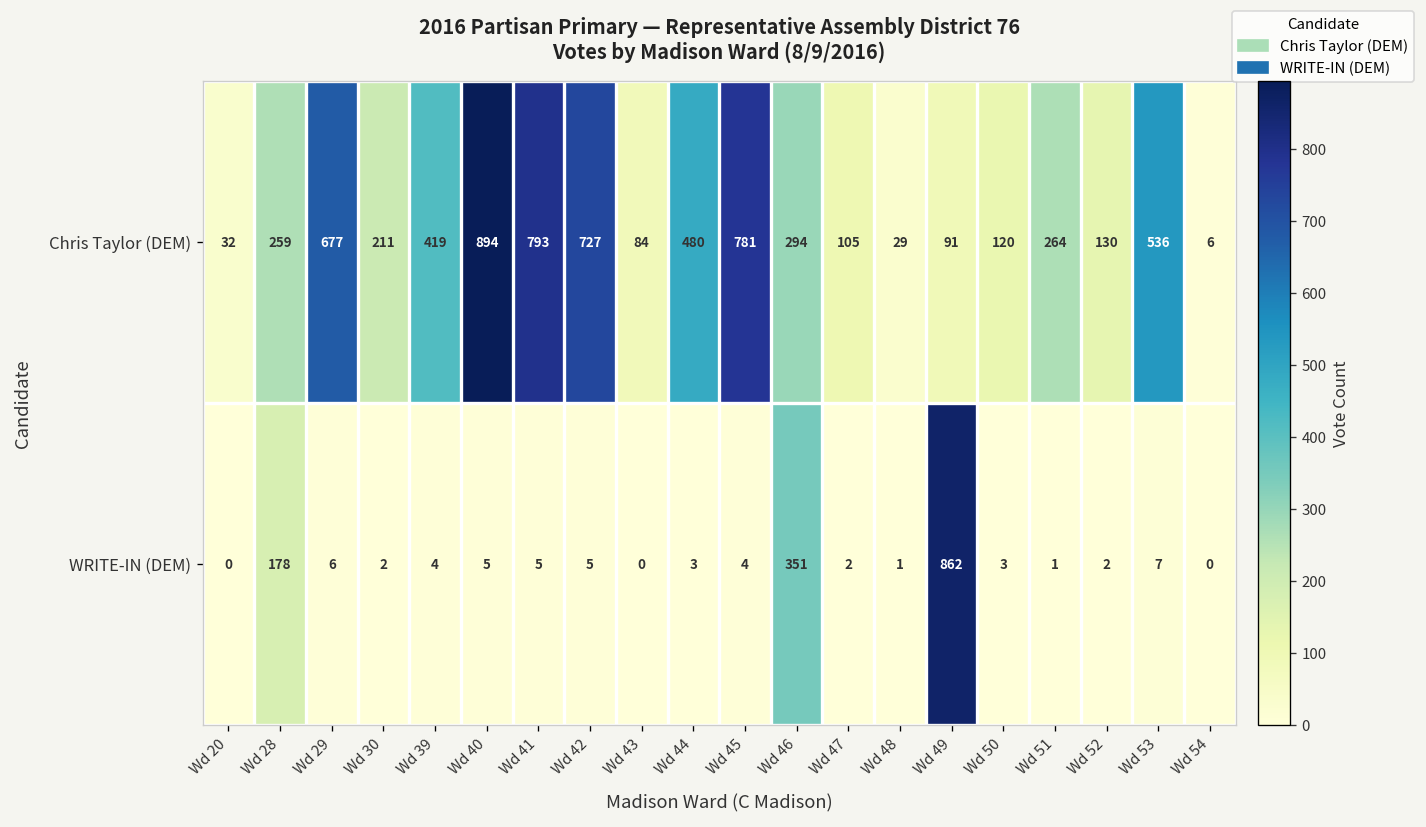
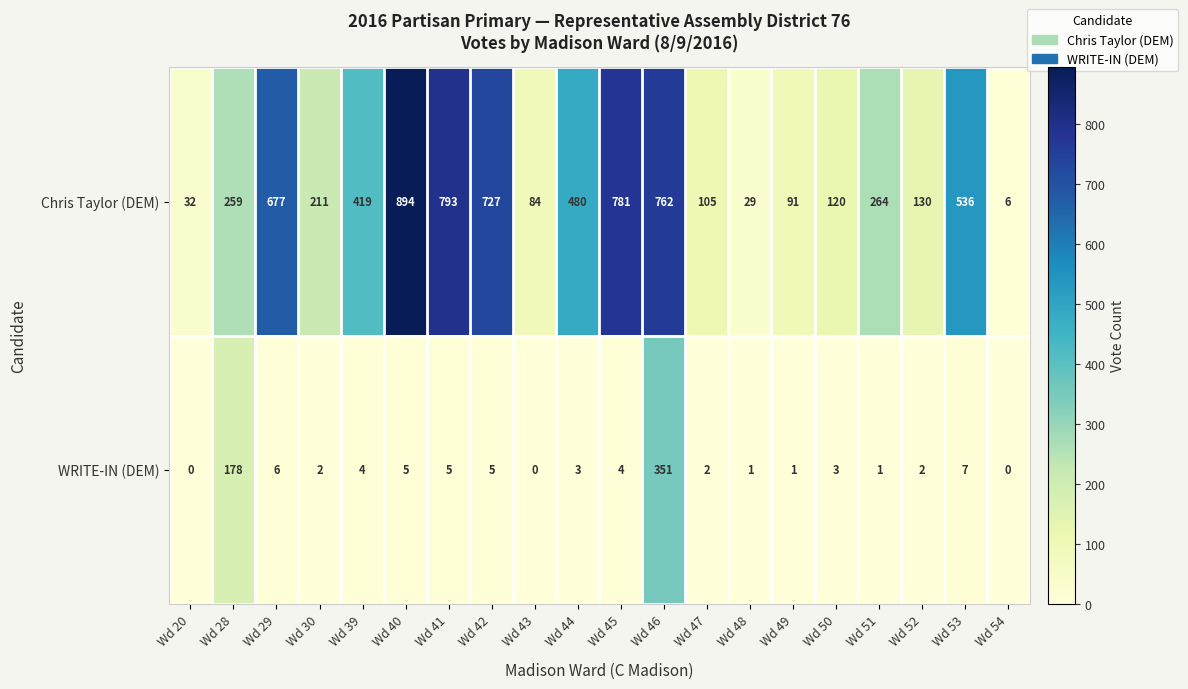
  {
    "Chris Taylor (DEM)": {
      "Wd 20": 32,
      "Wd 28": 259,
      "Wd 29": 677,
      "Wd 30": 211,
      "Wd 39": 419,
      "Wd 40": 894,
      "Wd 41": 793,
      "Wd 42": 727,
      "Wd 43": 84,
      "Wd 44": 480,
      "Wd 45": 781,
-     "Wd 46": 294,
+     "Wd 46": 762,
      "Wd 47": 105,
      "Wd 48": 29,
      "Wd 49": 91,
      "Wd 50": 120,
      "Wd 51": 264,
      "Wd 52": 130,
      "Wd 53": 536,
      "Wd 54": 6
    },
    "WRITE-IN (DEM)": {
      "Wd 20": 0,
      "Wd 28": 178,
      "Wd 29": 6,
      "Wd 30": 2,
      "Wd 39": 4,
      "Wd 40": 5,
      "Wd 41": 5,
      "Wd 42": 5,
      "Wd 43": 0,
      "Wd 44": 3,
      "Wd 45": 4,
      "Wd 46": 351,
      "Wd 47": 2,
      "Wd 48": 1,
-     "Wd 49": 862,
+     "Wd 49": 1,
      "Wd 50": 3,
      "Wd 51": 1,
      "Wd 52": 2,
      "Wd 53": 7,
      "Wd 54": 0
    }
  }
